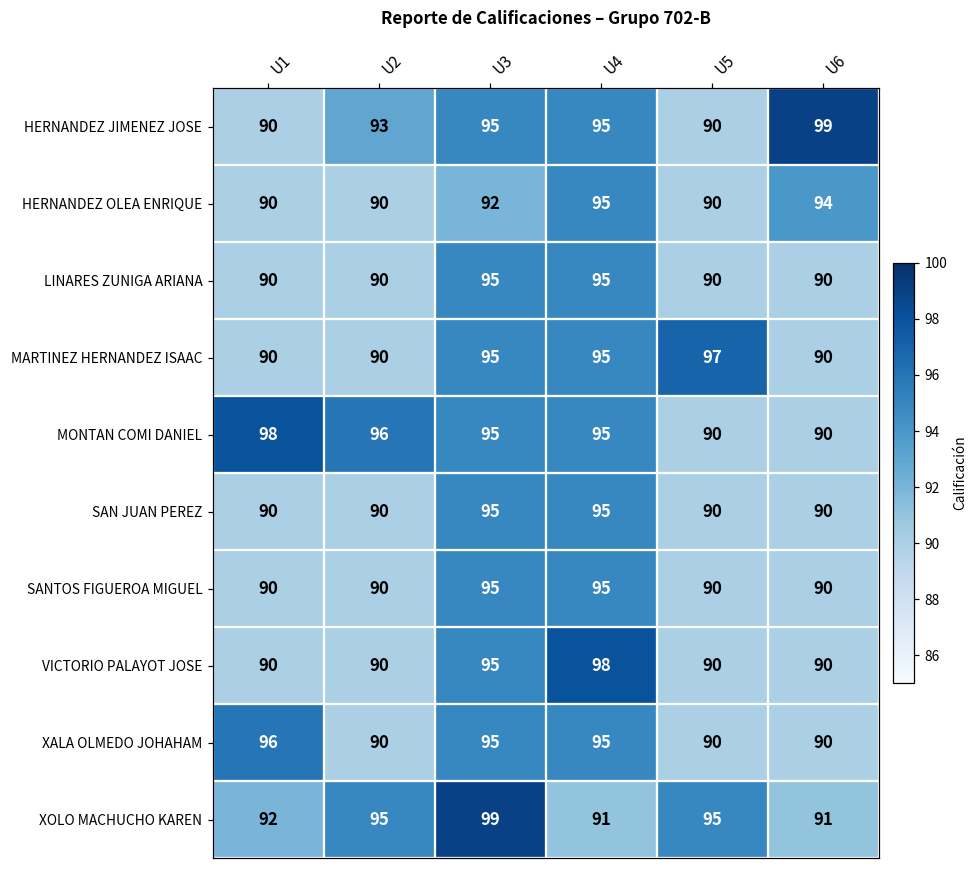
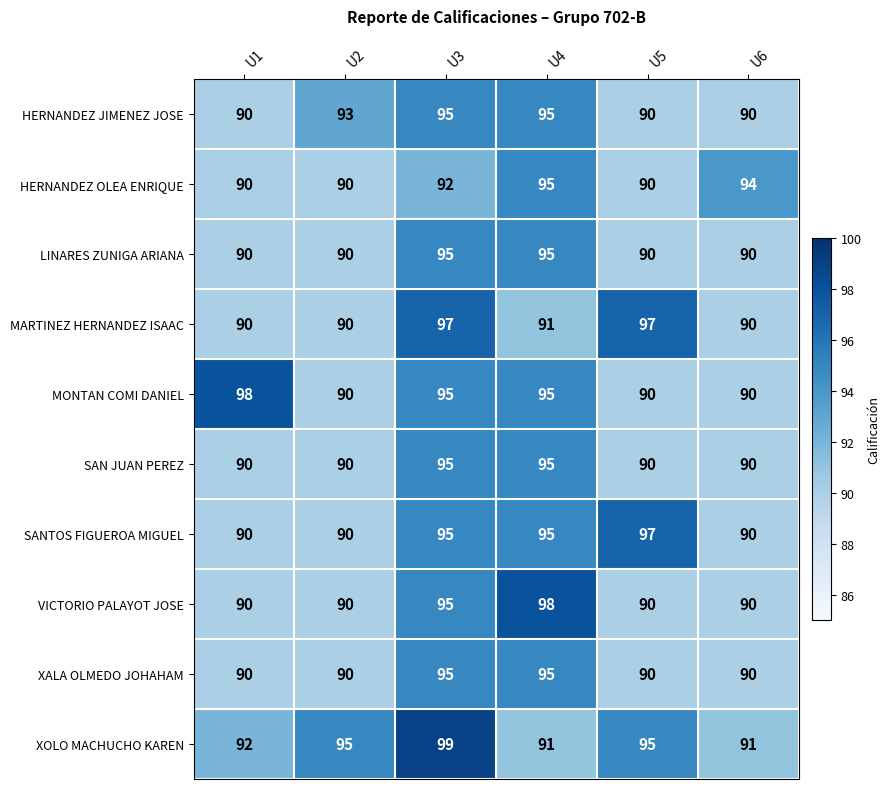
  {
    "HERNANDEZ JIMENEZ JOSE": {
      "U1": 90,
      "U2": 93,
      "U3": 95,
      "U4": 95,
      "U5": 90,
-     "U6": 99
+     "U6": 90
    },
    "HERNANDEZ OLEA ENRIQUE": {
      "U1": 90,
      "U2": 90,
      "U3": 92,
      "U4": 95,
      "U5": 90,
      "U6": 94
    },
    "LINARES ZUNIGA ARIANA": {
      "U1": 90,
      "U2": 90,
      "U3": 95,
      "U4": 95,
      "U5": 90,
      "U6": 90
    },
    "MARTINEZ HERNANDEZ ISAAC": {
      "U1": 90,
      "U2": 90,
-     "U3": 95,
-     "U4": 95,
+     "U3": 97,
+     "U4": 91,
      "U5": 97,
      "U6": 90
    },
    "MONTAN COMI DANIEL": {
      "U1": 98,
-     "U2": 96,
+     "U2": 90,
      "U3": 95,
      "U4": 95,
      "U5": 90,
      "U6": 90
    },
    "SAN JUAN PEREZ": {
      "U1": 90,
      "U2": 90,
      "U3": 95,
      "U4": 95,
      "U5": 90,
      "U6": 90
    },
    "SANTOS FIGUEROA MIGUEL": {
      "U1": 90,
      "U2": 90,
      "U3": 95,
      "U4": 95,
-     "U5": 90,
+     "U5": 97,
      "U6": 90
    },
    "VICTORIO PALAYOT JOSE": {
      "U1": 90,
      "U2": 90,
      "U3": 95,
      "U4": 98,
      "U5": 90,
      "U6": 90
    },
    "XALA OLMEDO JOHAHAM": {
-     "U1": 96,
+     "U1": 90,
      "U2": 90,
      "U3": 95,
      "U4": 95,
      "U5": 90,
      "U6": 90
    },
    "XOLO MACHUCHO KAREN": {
      "U1": 92,
      "U2": 95,
      "U3": 99,
      "U4": 91,
      "U5": 95,
      "U6": 91
    }
  }
